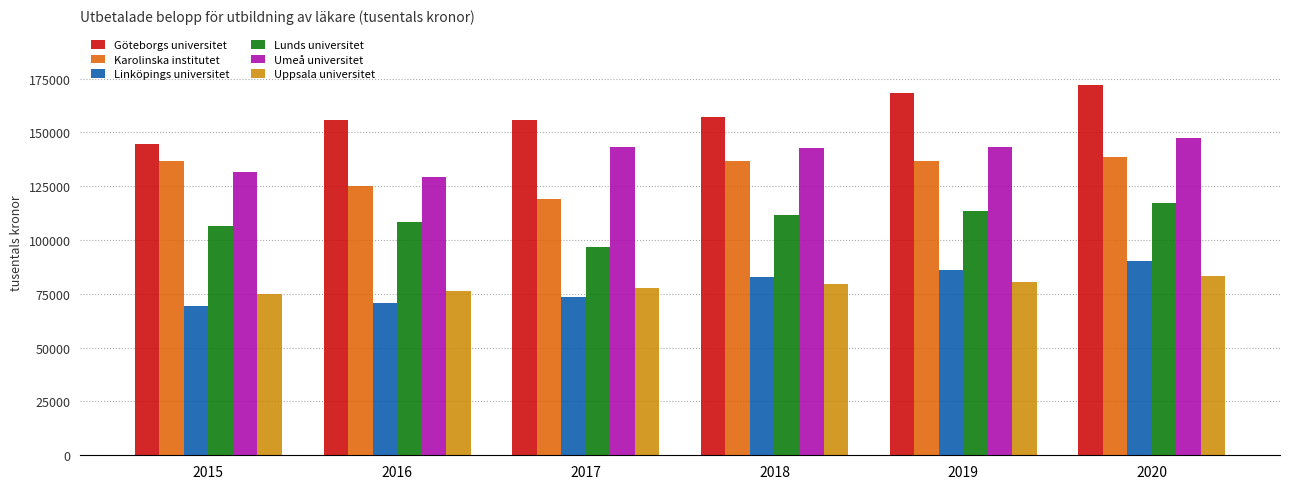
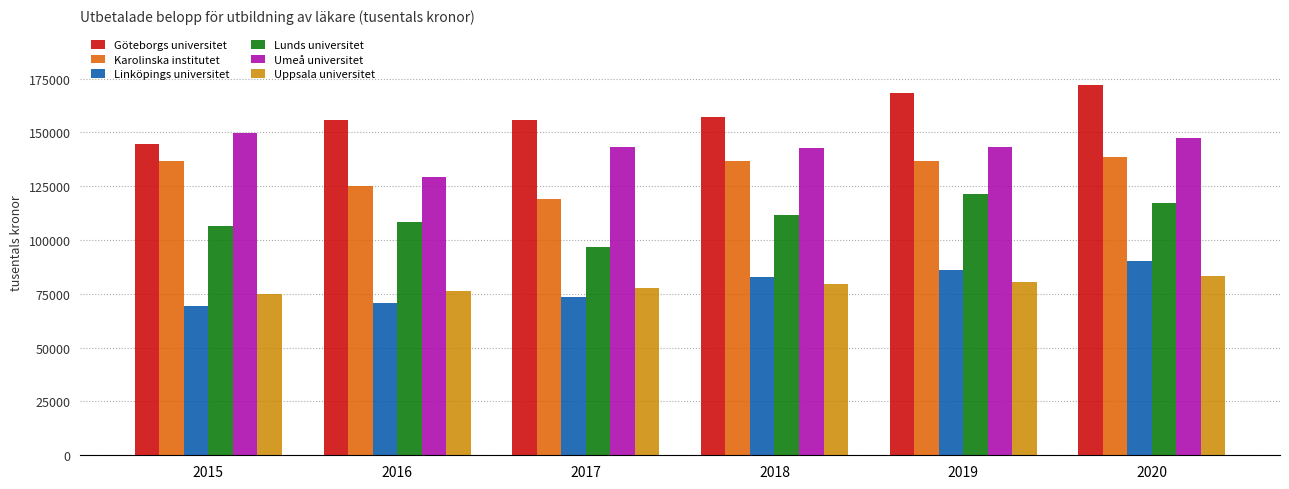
  {
    "Göteborgs universitet": {
      "2015": 145000,
      "2016": 156000,
      "2017": 156000,
      "2018": 157000,
      "2019": 168000,
      "2020": 172000
    },
    "Linköpings universitet": {
      "2015": 69000,
      "2016": 71000,
      "2017": 74000,
      "2018": 83000,
      "2019": 86000,
      "2020": 90000
    },
    "Lunds universitet": {
      "2015": 107000,
      "2016": 108000,
      "2017": 97000,
      "2018": 112000,
-     "2019": 113000,
+     "2019": 122000,
      "2020": 117000
    },
    "Umeå universitet": {
-     "2015": 132000,
+     "2015": 150000,
      "2016": 129000,
      "2017": 143000,
      "2018": 143000,
      "2019": 143000,
      "2020": 147000
    }
  }
